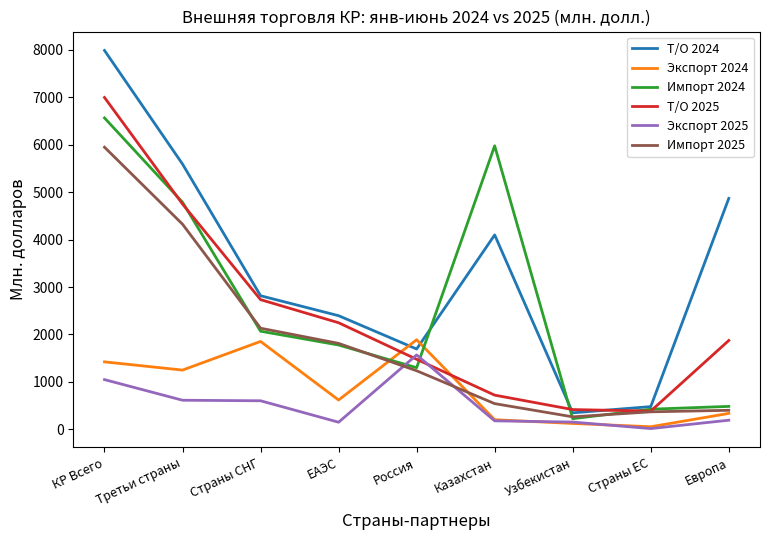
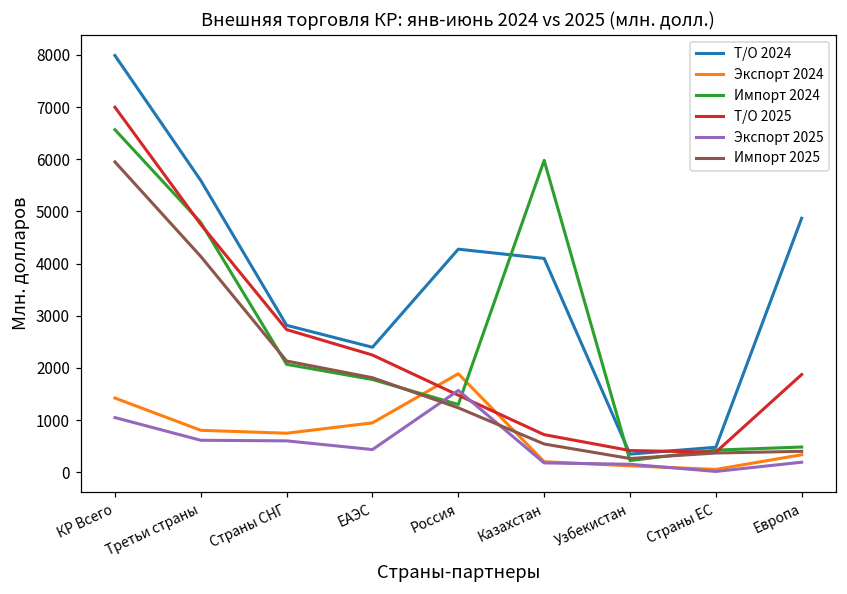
  {
    "Т/О 2024": {
      "КР Всего": 8000,
      "Третьи страны": 5600,
      "Страны СНГ": 2800,
      "ЕАЭС": 2400,
-     "Россия": 1700,
+     "Россия": 4300,
      "Казахстан": 4100,
      "Узбекистан": 300,
      "Страны ЕС": 500,
      "Европа": 4900
    },
    "Экспорт 2024": {
      "КР Всего": 1400,
-     "Третьи страны": 1200,
-     "Страны СНГ": 1900,
-     "ЕАЭС": 600,
+     "Третьи страны": 800,
+     "Страны СНГ": 700,
+     "ЕАЭС": 900,
      "Россия": 1900,
      "Европа": 300
    },
    "Импорт 2024": {
      "КР Всего": 6600,
      "Страны СНГ": 2100,
      "Россия": 1300,
      "Казахстан": 6000,
      "Европа": 500
    },
    "Т/О 2025": {
      "КР Всего": 7000,
      "Страны СНГ": 2700,
      "ЕАЭС": 2200,
      "Россия": 1500,
      "Казахстан": 700,
      "Узбекистан": 400,
      "Европа": 1900
    },
    "Экспорт 2025": {
      "КР Всего": 1000,
      "Третьи страны": 600,
      "Страны СНГ": 600,
-     "ЕАЭС": 200,
+     "ЕАЭС": 400,
      "Россия": 1600,
      "Европа": 200
    },
    "Импорт 2025": {
      "КР Всего": 6000,
-     "Третьи страны": 4300,
+     "Третьи страны": 4100,
      "Страны СНГ": 2100,
      "Россия": 1200,
      "Казахстан": 500,
      "Европа": 400
    }
  }
